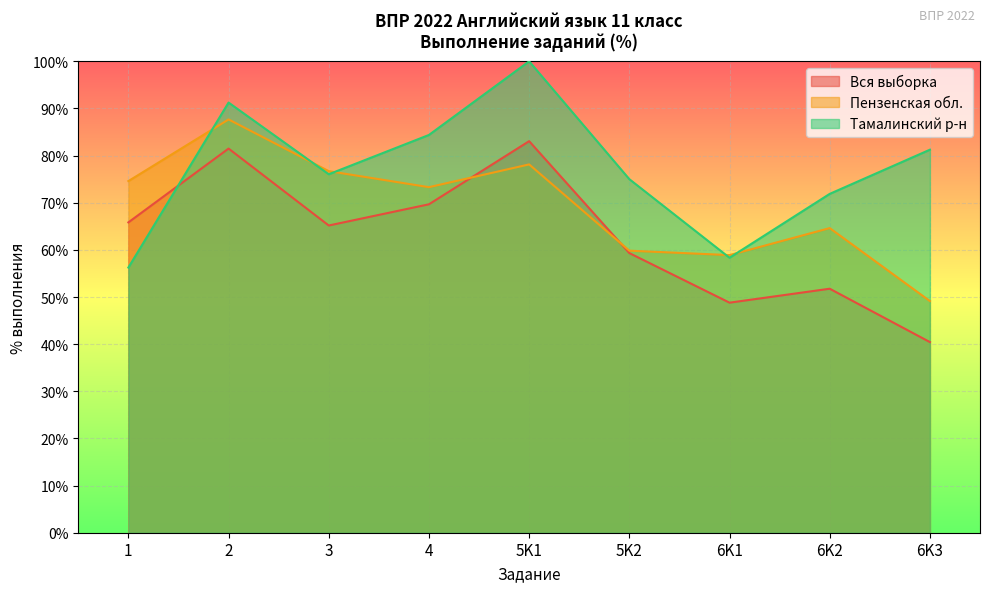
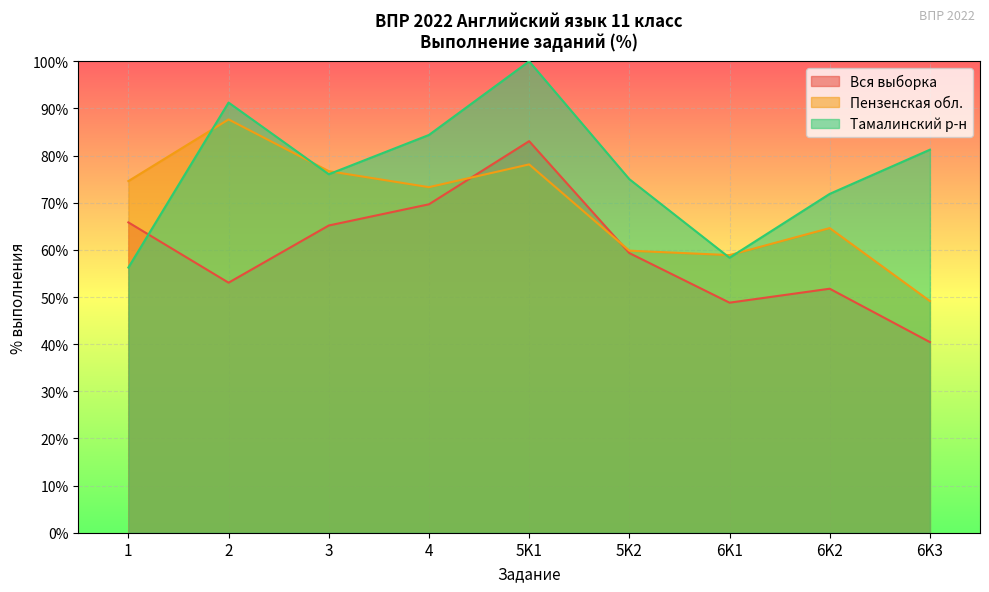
  {
    "Вся выборка": {
      "1": "66%",
-     "2": "81%",
+     "2": "53%",
      "3": "65%",
      "4": "70%",
      "5K1": "83%",
      "6K1": "49%",
      "6K2": "52%",
      "6K3": "40%"
    },
    "Пензенская обл.": {
      "1": "75%",
      "2": "88%",
      "3": "77%",
      "4": "73%",
      "5K1": "78%",
      "6K1": "59%",
      "6K2": "65%",
      "6K3": "49%"
    },
    "Тамалинский р-н": {
      "1": "56%",
      "2": "91%",
      "3": "76%",
      "4": "84%",
      "5K1": "100%",
      "5K2": "75%",
      "6K1": "58%",
      "6K2": "72%",
      "6K3": "81%"
    }
  }
